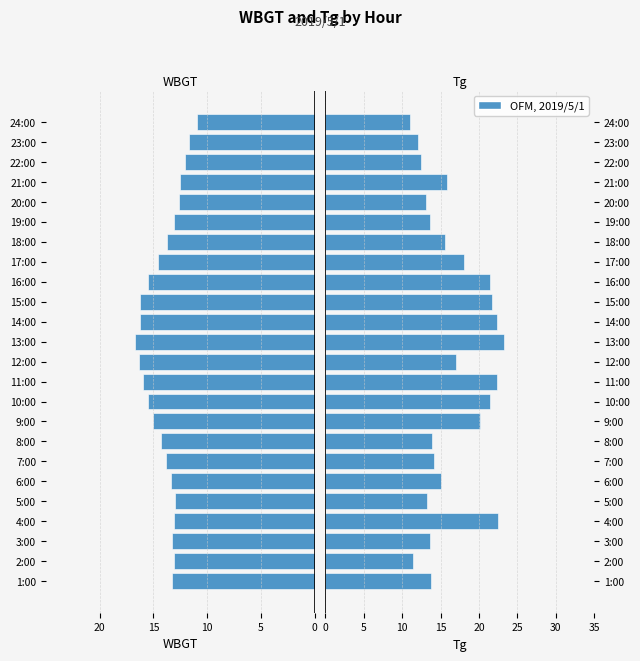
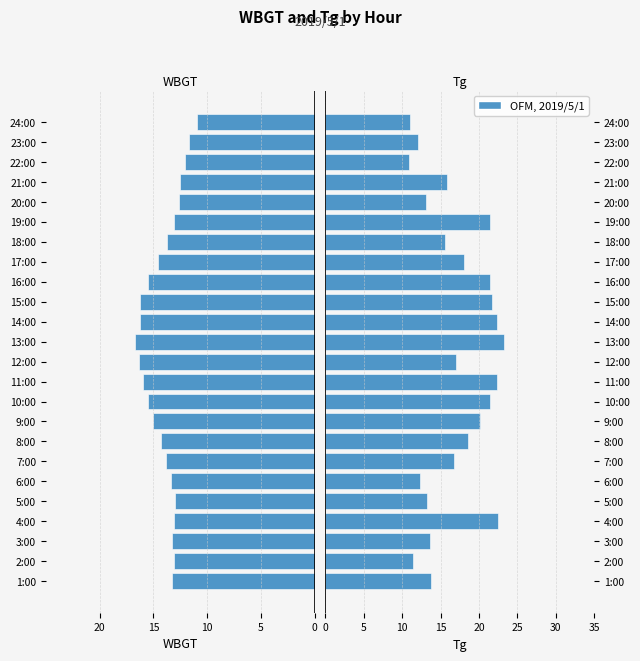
  {
    "Tg": {
      "24:00": 11,
      "23:00": 12,
-     "22:00": 13,
+     "22:00": 11,
      "21:00": 16,
      "20:00": 13,
-     "19:00": 14,
+     "19:00": 21,
      "18:00": 16,
      "17:00": 18,
      "16:00": 21,
      "15:00": 22,
      "14:00": 22,
      "13:00": 23,
      "12:00": 17,
      "11:00": 22,
      "10:00": 22,
      "9:00": 20,
-     "8:00": 14,
-     "7:00": 14,
-     "6:00": 15,
+     "8:00": 19,
+     "7:00": 17,
+     "6:00": 12,
      "5:00": 13,
      "4:00": 23,
      "3:00": 14,
      "2:00": 11,
      "1:00": 14
    }
  }
